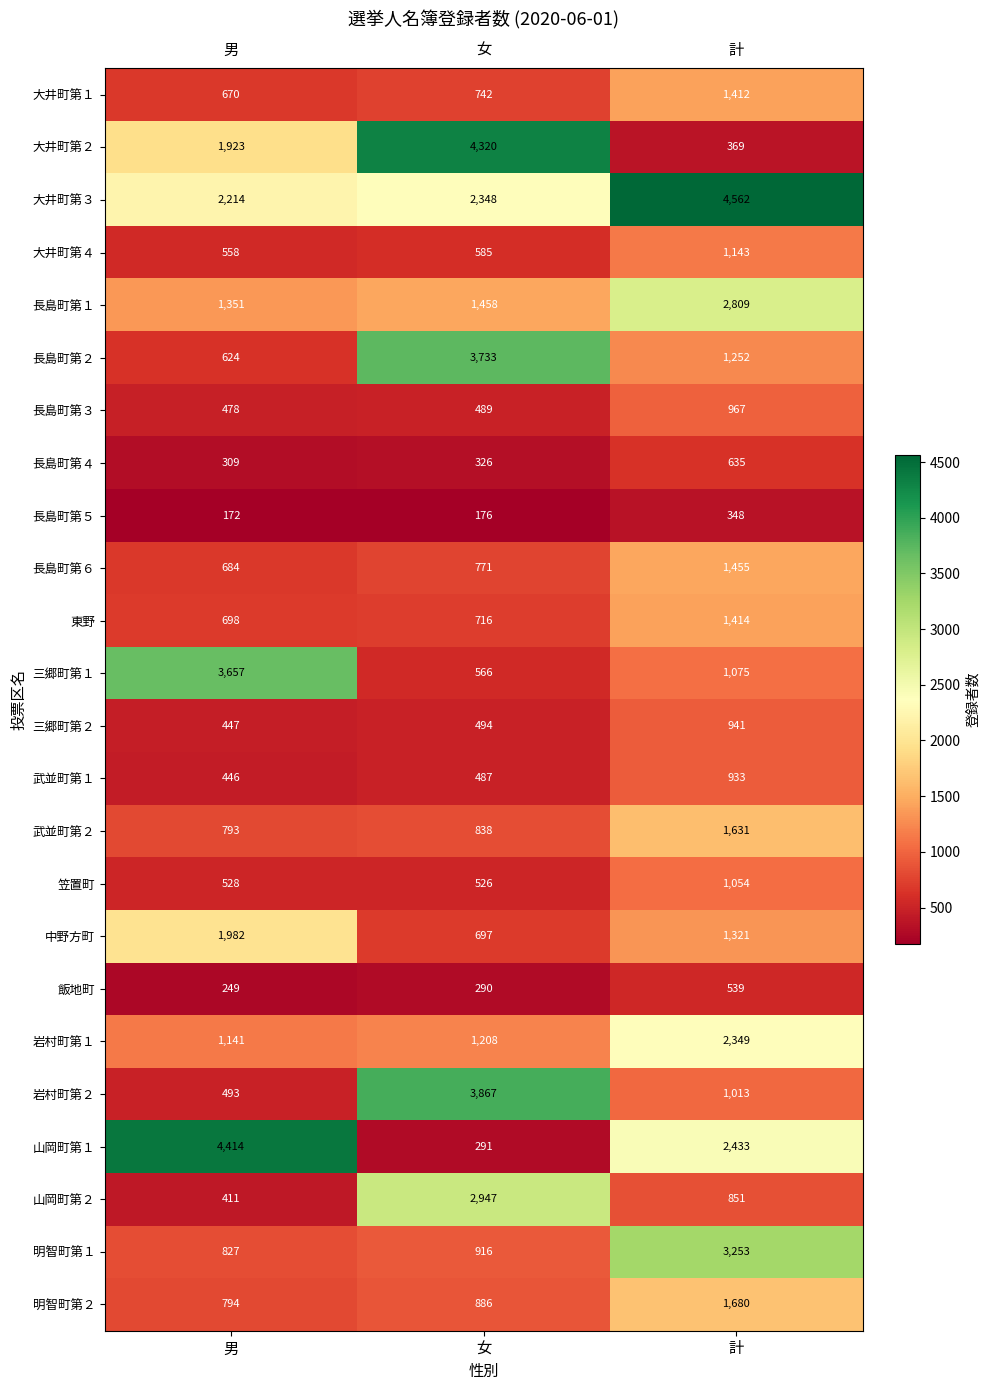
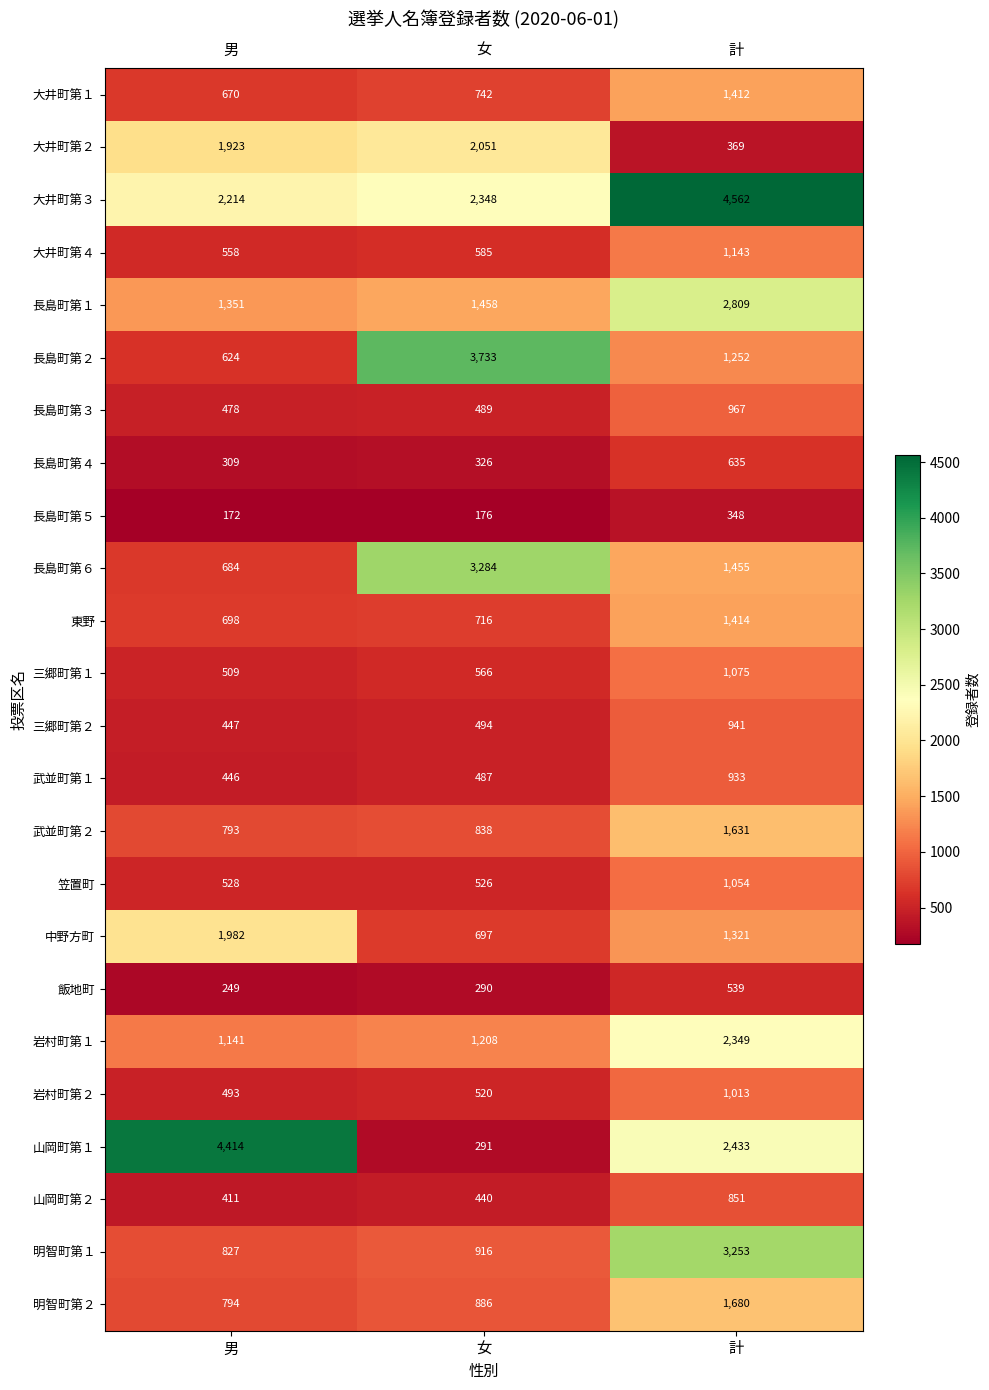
  {
    "大井町第１": {
      "男": "670",
      "女": "742",
      "計": "1,412"
    },
    "大井町第２": {
      "男": "1,923",
-     "女": "4,320",
+     "女": "2,051",
      "計": "369"
    },
    "大井町第３": {
      "男": "2,214",
      "女": "2,348",
      "計": "4,562"
    },
    "大井町第４": {
      "男": "558",
      "女": "585",
      "計": "1,143"
    },
    "長島町第１": {
      "男": "1,351",
      "女": "1,458",
      "計": "2,809"
    },
    "長島町第２": {
      "男": "624",
      "女": "3,733",
      "計": "1,252"
    },
    "長島町第３": {
      "男": "478",
      "女": "489",
      "計": "967"
    },
    "長島町第４": {
      "男": "309",
      "女": "326",
      "計": "635"
    },
    "長島町第５": {
      "男": "172",
      "女": "176",
      "計": "348"
    },
    "長島町第６": {
      "男": "684",
-     "女": "771",
+     "女": "3,284",
      "計": "1,455"
    },
    "東野": {
      "男": "698",
      "女": "716",
      "計": "1,414"
    },
    "三郷町第１": {
-     "男": "3,657",
+     "男": "509",
      "女": "566",
      "計": "1,075"
    },
    "三郷町第２": {
      "男": "447",
      "女": "494",
      "計": "941"
    },
    "武並町第１": {
      "男": "446",
      "女": "487",
      "計": "933"
    },
    "武並町第２": {
      "男": "793",
      "女": "838",
      "計": "1,631"
    },
    "笠置町": {
      "男": "528",
      "女": "526",
      "計": "1,054"
    },
    "中野方町": {
      "男": "1,982",
      "女": "697",
      "計": "1,321"
    },
    "飯地町": {
      "男": "249",
      "女": "290",
      "計": "539"
    },
    "岩村町第１": {
      "男": "1,141",
      "女": "1,208",
      "計": "2,349"
    },
    "岩村町第２": {
      "男": "493",
-     "女": "3,867",
+     "女": "520",
      "計": "1,013"
    },
    "山岡町第１": {
      "男": "4,414",
      "女": "291",
      "計": "2,433"
    },
    "山岡町第２": {
      "男": "411",
-     "女": "2,947",
+     "女": "440",
      "計": "851"
    },
    "明智町第１": {
      "男": "827",
      "女": "916",
      "計": "3,253"
    },
    "明智町第２": {
      "男": "794",
      "女": "886",
      "計": "1,680"
    }
  }
